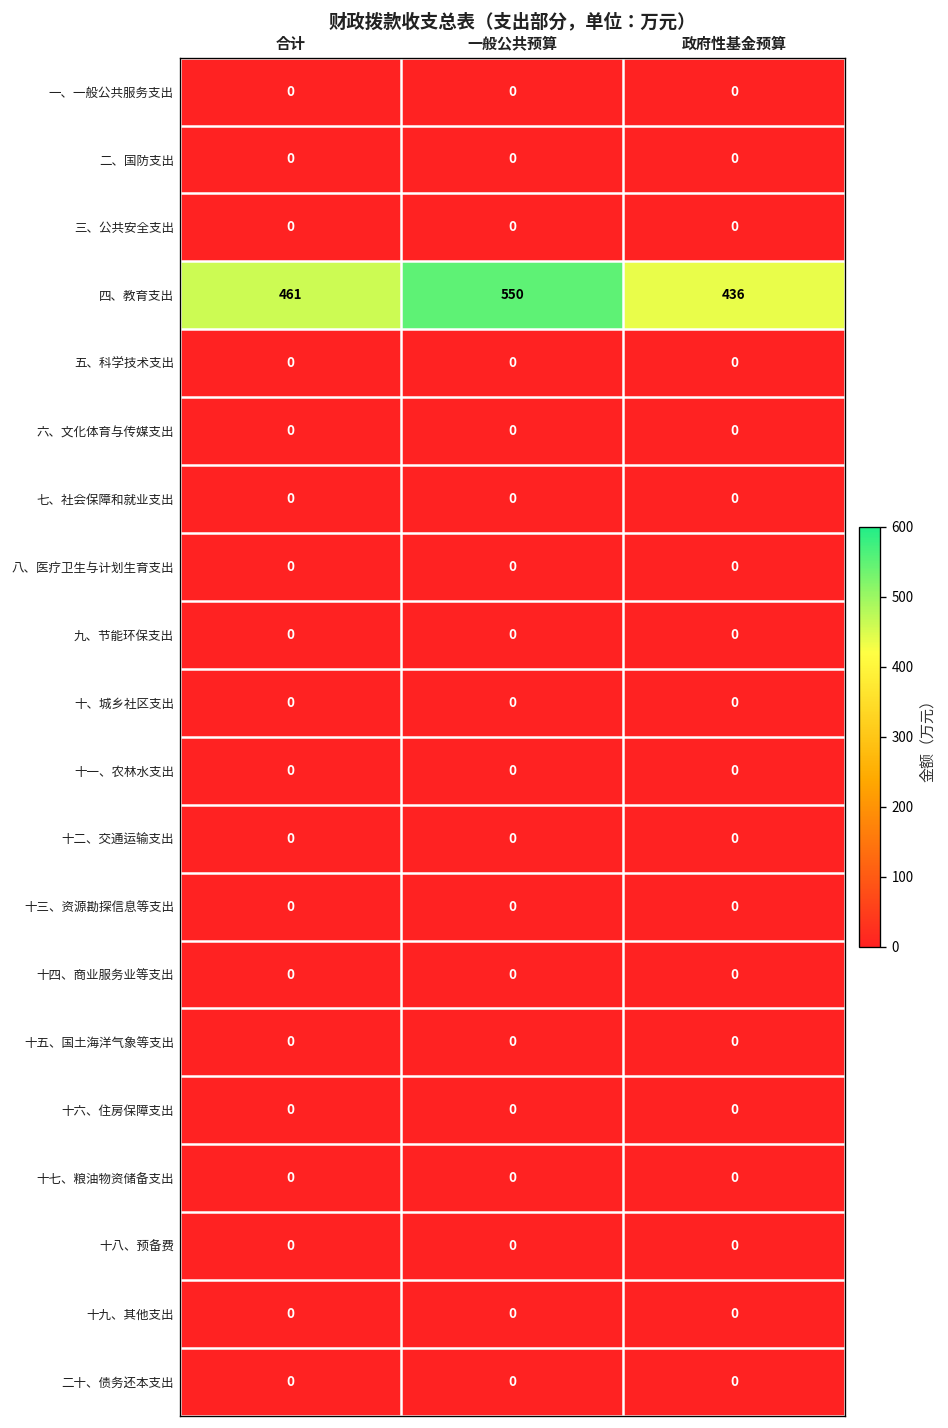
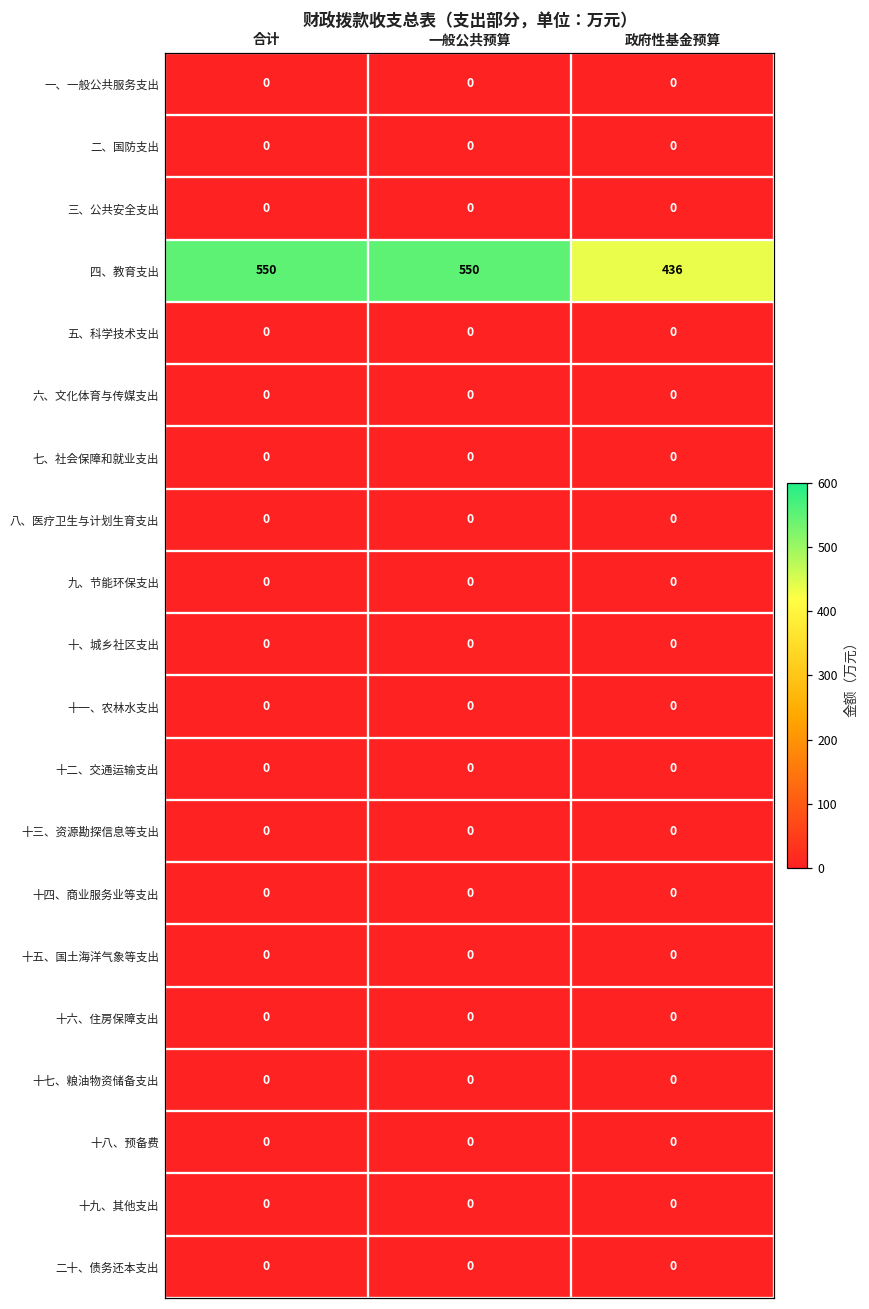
  {
    "一、一般公共服务支出": {
      "合计": 0,
      "一般公共预算": 0,
      "政府性基金预算": 0
    },
    "二、国防支出": {
      "合计": 0,
      "一般公共预算": 0,
      "政府性基金预算": 0
    },
    "三、公共安全支出": {
      "合计": 0,
      "一般公共预算": 0,
      "政府性基金预算": 0
    },
    "四、教育支出": {
-     "合计": 461,
+     "合计": 550,
      "一般公共预算": 550,
      "政府性基金预算": 436
    },
    "五、科学技术支出": {
      "合计": 0,
      "一般公共预算": 0,
      "政府性基金预算": 0
    },
    "六、文化体育与传媒支出": {
      "合计": 0,
      "一般公共预算": 0,
      "政府性基金预算": 0
    },
    "七、社会保障和就业支出": {
      "合计": 0,
      "一般公共预算": 0,
      "政府性基金预算": 0
    },
    "八、医疗卫生与计划生育支出": {
      "合计": 0,
      "一般公共预算": 0,
      "政府性基金预算": 0
    },
    "九、节能环保支出": {
      "合计": 0,
      "一般公共预算": 0,
      "政府性基金预算": 0
    },
    "十、城乡社区支出": {
      "合计": 0,
      "一般公共预算": 0,
      "政府性基金预算": 0
    },
    "十一、农林水支出": {
      "合计": 0,
      "一般公共预算": 0,
      "政府性基金预算": 0
    },
    "十二、交通运输支出": {
      "合计": 0,
      "一般公共预算": 0,
      "政府性基金预算": 0
    },
    "十三、资源勘探信息等支出": {
      "合计": 0,
      "一般公共预算": 0,
      "政府性基金预算": 0
    },
    "十四、商业服务业等支出": {
      "合计": 0,
      "一般公共预算": 0,
      "政府性基金预算": 0
    },
    "十五、国土海洋气象等支出": {
      "合计": 0,
      "一般公共预算": 0,
      "政府性基金预算": 0
    },
    "十六、住房保障支出": {
      "合计": 0,
      "一般公共预算": 0,
      "政府性基金预算": 0
    },
    "十七、粮油物资储备支出": {
      "合计": 0,
      "一般公共预算": 0,
      "政府性基金预算": 0
    },
    "十八、预备费": {
      "合计": 0,
      "一般公共预算": 0,
      "政府性基金预算": 0
    },
    "十九、其他支出": {
      "合计": 0,
      "一般公共预算": 0,
      "政府性基金预算": 0
    },
    "二十、债务还本支出": {
      "合计": 0,
      "一般公共预算": 0,
      "政府性基金预算": 0
    }
  }
